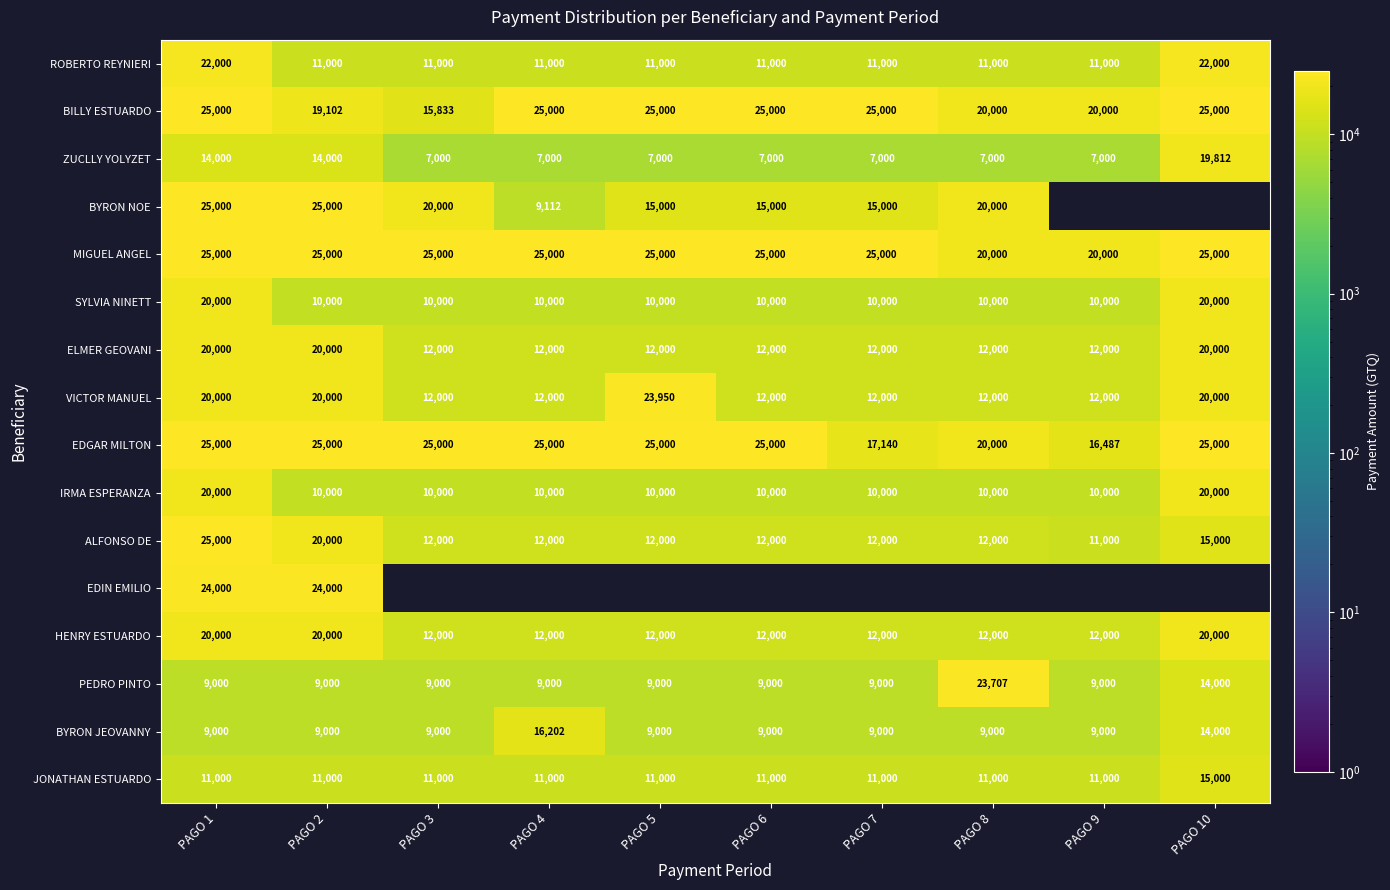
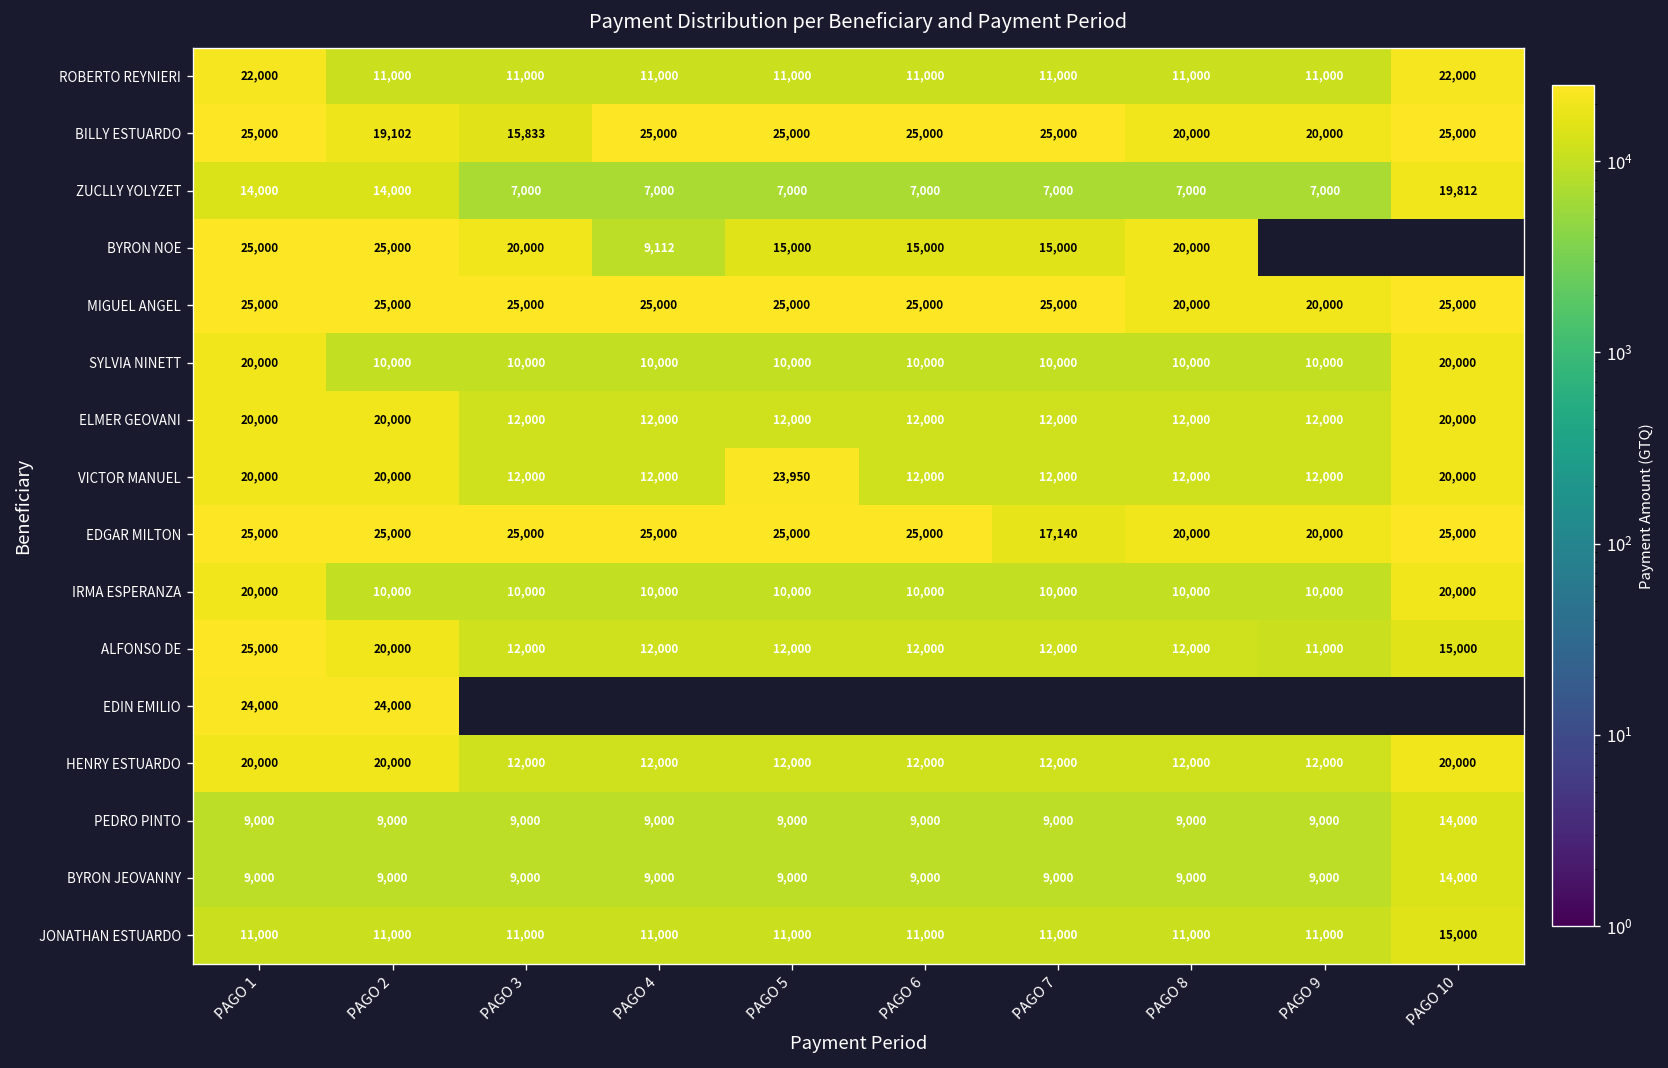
  {
    "ROBERTO REYNIERI": {
      "PAGO 1": "22,000",
      "PAGO 2": "11,000",
      "PAGO 3": "11,000",
      "PAGO 4": "11,000",
      "PAGO 5": "11,000",
      "PAGO 6": "11,000",
      "PAGO 7": "11,000",
      "PAGO 8": "11,000",
      "PAGO 9": "11,000",
      "PAGO 10": "22,000"
    },
    "BILLY ESTUARDO": {
      "PAGO 1": "25,000",
      "PAGO 2": "19,102",
      "PAGO 3": "15,833",
      "PAGO 4": "25,000",
      "PAGO 5": "25,000",
      "PAGO 6": "25,000",
      "PAGO 7": "25,000",
      "PAGO 8": "20,000",
      "PAGO 9": "20,000",
      "PAGO 10": "25,000"
    },
    "ZUCLLY YOLYZET": {
      "PAGO 1": "14,000",
      "PAGO 2": "14,000",
      "PAGO 3": "7,000",
      "PAGO 4": "7,000",
      "PAGO 5": "7,000",
      "PAGO 6": "7,000",
      "PAGO 7": "7,000",
      "PAGO 8": "7,000",
      "PAGO 9": "7,000",
      "PAGO 10": "19,812"
    },
    "BYRON NOE": {
      "PAGO 1": "25,000",
      "PAGO 2": "25,000",
      "PAGO 3": "20,000",
      "PAGO 4": "9,112",
      "PAGO 5": "15,000",
      "PAGO 6": "15,000",
      "PAGO 7": "15,000",
      "PAGO 8": "20,000"
    },
    "MIGUEL ANGEL": {
      "PAGO 1": "25,000",
      "PAGO 2": "25,000",
      "PAGO 3": "25,000",
      "PAGO 4": "25,000",
      "PAGO 5": "25,000",
      "PAGO 6": "25,000",
      "PAGO 7": "25,000",
      "PAGO 8": "20,000",
      "PAGO 9": "20,000",
      "PAGO 10": "25,000"
    },
    "SYLVIA NINETT": {
      "PAGO 1": "20,000",
      "PAGO 2": "10,000",
      "PAGO 3": "10,000",
      "PAGO 4": "10,000",
      "PAGO 5": "10,000",
      "PAGO 6": "10,000",
      "PAGO 7": "10,000",
      "PAGO 8": "10,000",
      "PAGO 9": "10,000",
      "PAGO 10": "20,000"
    },
    "ELMER GEOVANI": {
      "PAGO 1": "20,000",
      "PAGO 2": "20,000",
      "PAGO 3": "12,000",
      "PAGO 4": "12,000",
      "PAGO 5": "12,000",
      "PAGO 6": "12,000",
      "PAGO 7": "12,000",
      "PAGO 8": "12,000",
      "PAGO 9": "12,000",
      "PAGO 10": "20,000"
    },
    "VICTOR MANUEL": {
      "PAGO 1": "20,000",
      "PAGO 2": "20,000",
      "PAGO 3": "12,000",
      "PAGO 4": "12,000",
      "PAGO 5": "23,950",
      "PAGO 6": "12,000",
      "PAGO 7": "12,000",
      "PAGO 8": "12,000",
      "PAGO 9": "12,000",
      "PAGO 10": "20,000"
    },
    "EDGAR MILTON": {
      "PAGO 1": "25,000",
      "PAGO 2": "25,000",
      "PAGO 3": "25,000",
      "PAGO 4": "25,000",
      "PAGO 5": "25,000",
      "PAGO 6": "25,000",
      "PAGO 7": "17,140",
      "PAGO 8": "20,000",
-     "PAGO 9": "16,487",
+     "PAGO 9": "20,000",
      "PAGO 10": "25,000"
    },
    "IRMA ESPERANZA": {
      "PAGO 1": "20,000",
      "PAGO 2": "10,000",
      "PAGO 3": "10,000",
      "PAGO 4": "10,000",
      "PAGO 5": "10,000",
      "PAGO 6": "10,000",
      "PAGO 7": "10,000",
      "PAGO 8": "10,000",
      "PAGO 9": "10,000",
      "PAGO 10": "20,000"
    },
    "ALFONSO DE": {
      "PAGO 1": "25,000",
      "PAGO 2": "20,000",
      "PAGO 3": "12,000",
      "PAGO 4": "12,000",
      "PAGO 5": "12,000",
      "PAGO 6": "12,000",
      "PAGO 7": "12,000",
      "PAGO 8": "12,000",
      "PAGO 9": "11,000",
      "PAGO 10": "15,000"
    },
    "EDIN EMILIO": {
      "PAGO 1": "24,000",
      "PAGO 2": "24,000"
    },
    "HENRY ESTUARDO": {
      "PAGO 1": "20,000",
      "PAGO 2": "20,000",
      "PAGO 3": "12,000",
      "PAGO 4": "12,000",
      "PAGO 5": "12,000",
      "PAGO 6": "12,000",
      "PAGO 7": "12,000",
      "PAGO 8": "12,000",
      "PAGO 9": "12,000",
      "PAGO 10": "20,000"
    },
    "PEDRO PINTO": {
      "PAGO 1": "9,000",
      "PAGO 2": "9,000",
      "PAGO 3": "9,000",
      "PAGO 4": "9,000",
      "PAGO 5": "9,000",
      "PAGO 6": "9,000",
      "PAGO 7": "9,000",
-     "PAGO 8": "23,707",
+     "PAGO 8": "9,000",
      "PAGO 9": "9,000",
      "PAGO 10": "14,000"
    },
    "BYRON JEOVANNY": {
      "PAGO 1": "9,000",
      "PAGO 2": "9,000",
      "PAGO 3": "9,000",
-     "PAGO 4": "16,202",
+     "PAGO 4": "9,000",
      "PAGO 5": "9,000",
      "PAGO 6": "9,000",
      "PAGO 7": "9,000",
      "PAGO 8": "9,000",
      "PAGO 9": "9,000",
      "PAGO 10": "14,000"
    },
    "JONATHAN ESTUARDO": {
      "PAGO 1": "11,000",
      "PAGO 2": "11,000",
      "PAGO 3": "11,000",
      "PAGO 4": "11,000",
      "PAGO 5": "11,000",
      "PAGO 6": "11,000",
      "PAGO 7": "11,000",
      "PAGO 8": "11,000",
      "PAGO 9": "11,000",
      "PAGO 10": "15,000"
    }
  }
